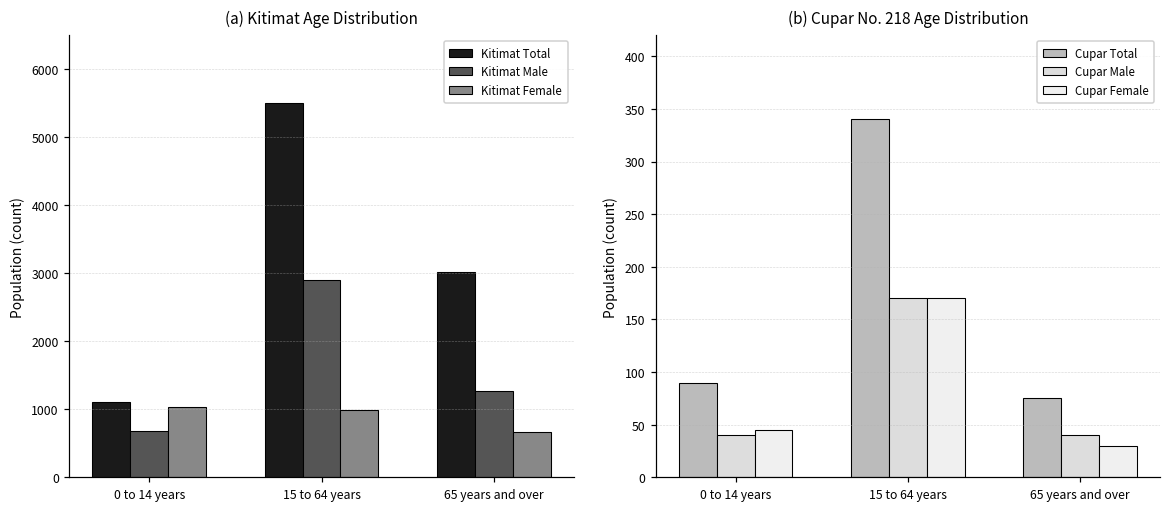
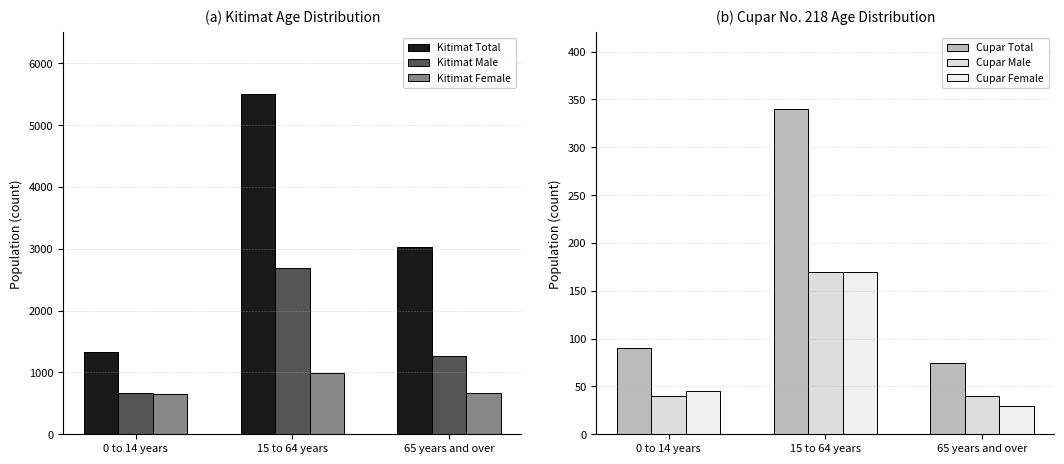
  {
    "(a) Kitimat Age Distribution": {
      "Kitimat Total": {
-       "0 to 14 years": 1100,
+       "0 to 14 years": 1300,
        "15 to 64 years": 5500,
        "65 years and over": 3000
      },
      "Kitimat Male": {
        "0 to 14 years": 700,
-       "15 to 64 years": 2900,
+       "15 to 64 years": 2700,
        "65 years and over": 1300
      },
      "Kitimat Female": {
-       "0 to 14 years": 1000,
+       "0 to 14 years": 700,
        "15 to 64 years": 1000,
        "65 years and over": 700
      }
    }
  }
